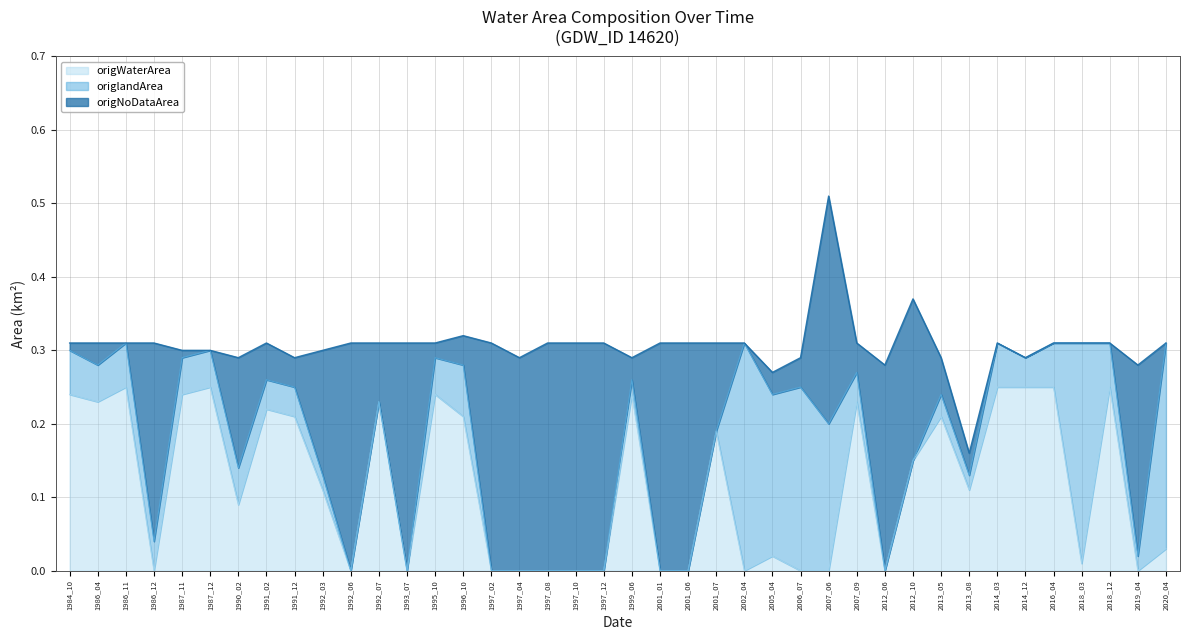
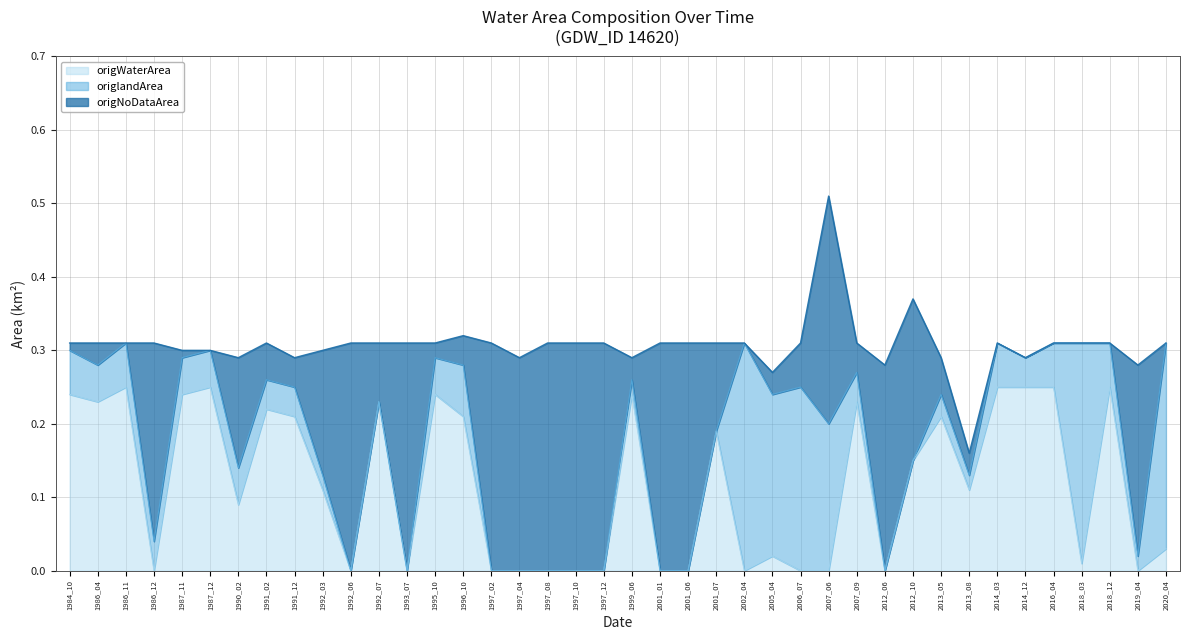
  {
    "origWaterArea": {
      "1984_10": 0.24,
      "1986_04": 0.23,
      "1986_11": 0.25,
      "1986_12": 0.00,
      "1987_11": 0.24,
      "1987_12": 0.25,
      "1990_02": 0.09,
      "1991_02": 0.22,
      "1991_12": 0.21,
      "1992_03": 0.11,
      "1995_10": 0.24,
      "1996_10": 0.21,
      "1999_06": 0.24,
      "2002_04": 0.00,
      "2005_04": 0.02,
      "2006_07": 0.00,
      "2007_06": 0.00,
      "2007_09": 0.23,
      "2013_05": 0.21,
      "2013_08": 0.11,
      "2014_03": 0.25,
      "2014_12": 0.25,
      "2016_04": 0.25,
      "2018_03": 0.01,
      "2018_12": 0.25,
      "2019_04": 0.00,
      "2020_04": 0.03
    },
    "origlandArea": {
      "1984_10": 0.06,
      "1986_04": 0.05,
      "1986_12": 0.04,
      "1987_11": 0.05,
      "1990_02": 0.05,
      "1991_02": 0.04,
      "1991_12": 0.04,
      "1992_03": 0.02,
      "1995_10": 0.05,
      "1996_10": 0.07,
      "1999_06": 0.02,
      "2005_04": 0.22,
      "2006_07": 0.25,
      "2007_06": 0.20,
      "2007_09": 0.04,
      "2013_05": 0.03,
      "2013_08": 0.02,
      "2019_04": 0.02
    },
    "origNoDataArea": {
      "1984_10": 0.01,
      "1986_04": 0.03,
      "1986_12": 0.27,
      "1987_11": 0.01,
      "1990_02": 0.15,
      "1991_02": 0.05,
      "1991_12": 0.04,
      "1992_03": 0.17,
      "1992_06": 0.31,
      "1992_07": 0.08,
      "1993_07": 0.31,
      "1995_10": 0.02,
      "1996_10": 0.04,
      "1997_02": 0.31,
      "1997_04": 0.29,
      "1997_08": 0.31,
      "1997_10": 0.31,
      "1997_12": 0.31,
      "1999_06": 0.03,
      "2001_01": 0.31,
      "2001_06": 0.31,
      "2001_07": 0.12,
      "2005_04": 0.03,
-     "2006_07": 0.04,
+     "2006_07": 0.06,
      "2007_06": 0.31,
      "2007_09": 0.04,
      "2012_06": 0.28,
      "2012_10": 0.22,
      "2013_05": 0.05,
      "2013_08": 0.03,
      "2019_04": 0.26
    }
  }
